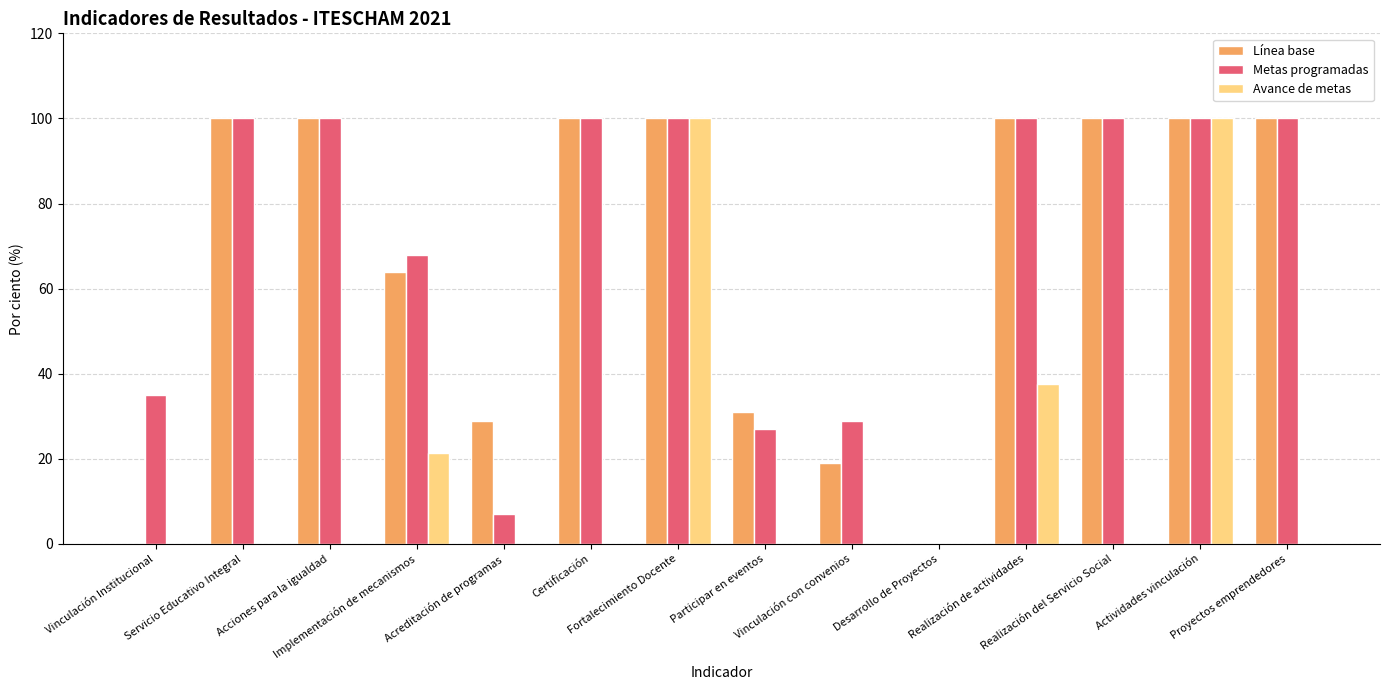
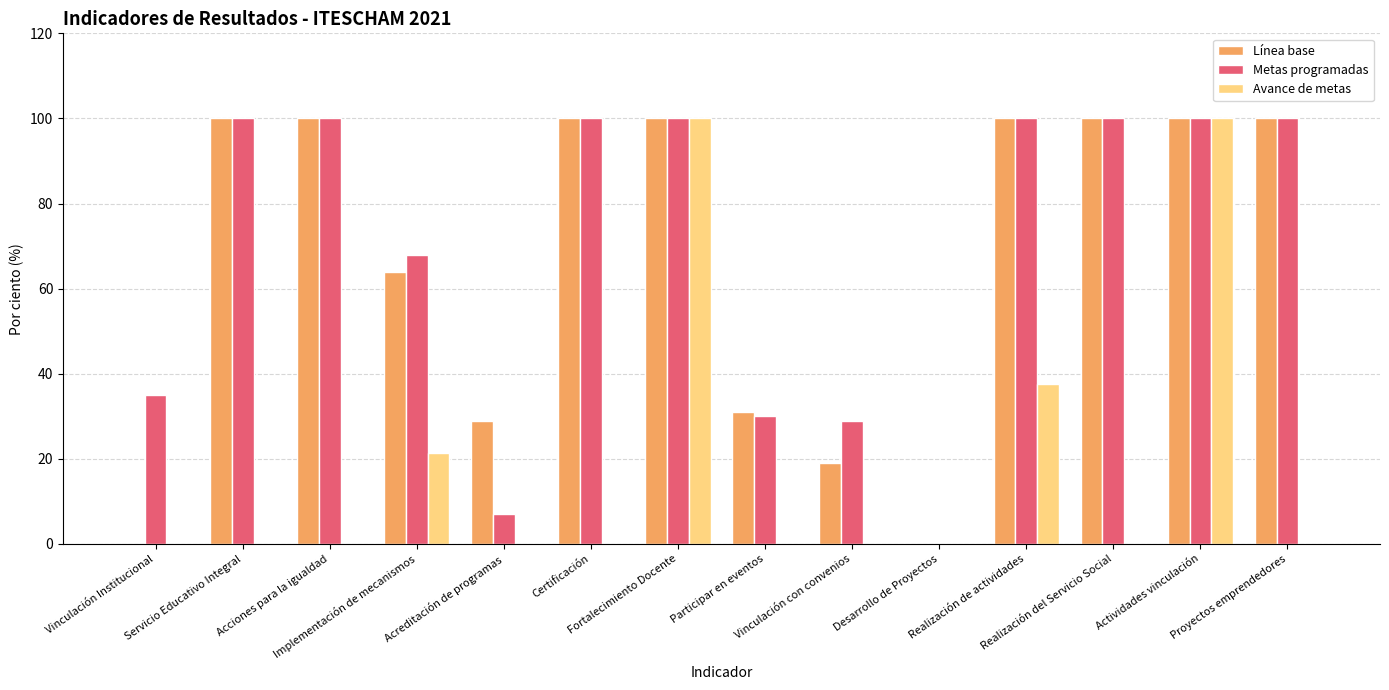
  {
    "Metas programadas": {
      "Vinculación Institucional": 35,
      "Servicio Educativo Integral": 100,
      "Acciones para la igualdad": 100,
      "Implementación de mecanismos": 68,
      "Acreditación de programas": 7,
      "Certificación": 100,
      "Fortalecimiento Docente": 100,
-     "Participar en eventos": 27,
+     "Participar en eventos": 30,
      "Vinculación con convenios": 29,
      "Desarrollo de Proyectos": 0,
      "Realización de actividades": 100,
      "Realización del Servicio Social": 100,
      "Actividades vinculación": 100,
      "Proyectos emprendedores": 100
    }
  }
